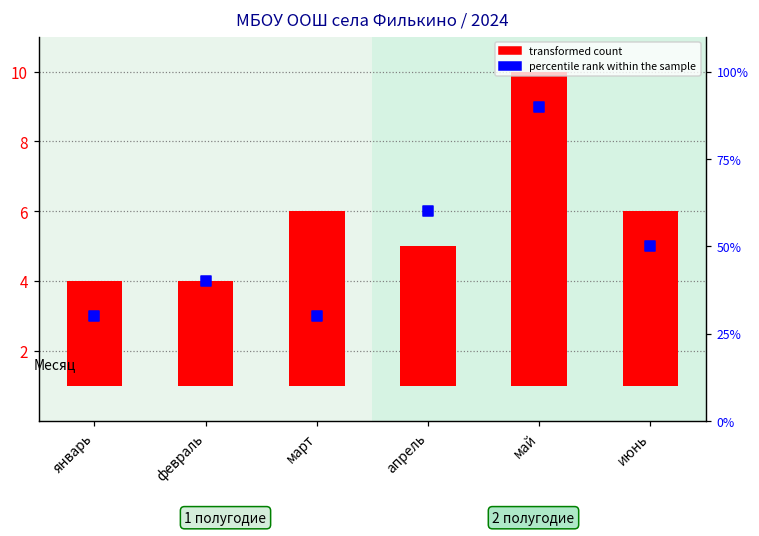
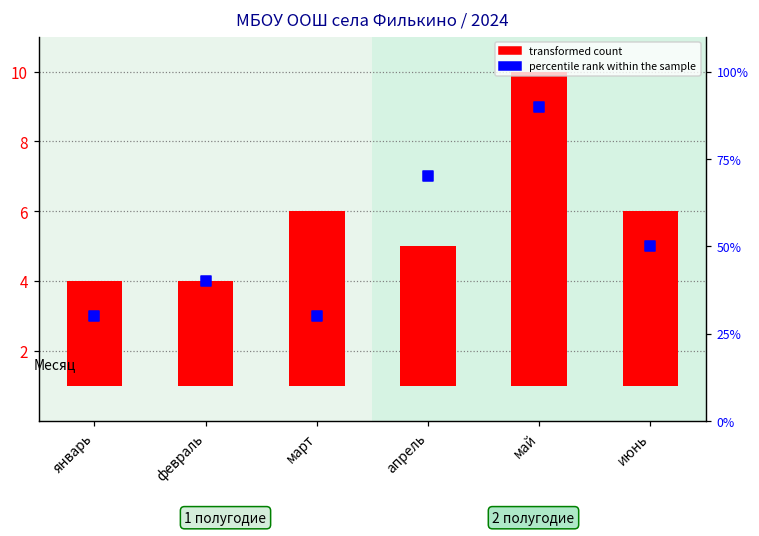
  {
    "percentile rank within the sample": {
-     "апрель": "60%"
+     "апрель": "70%"
    }
  }
